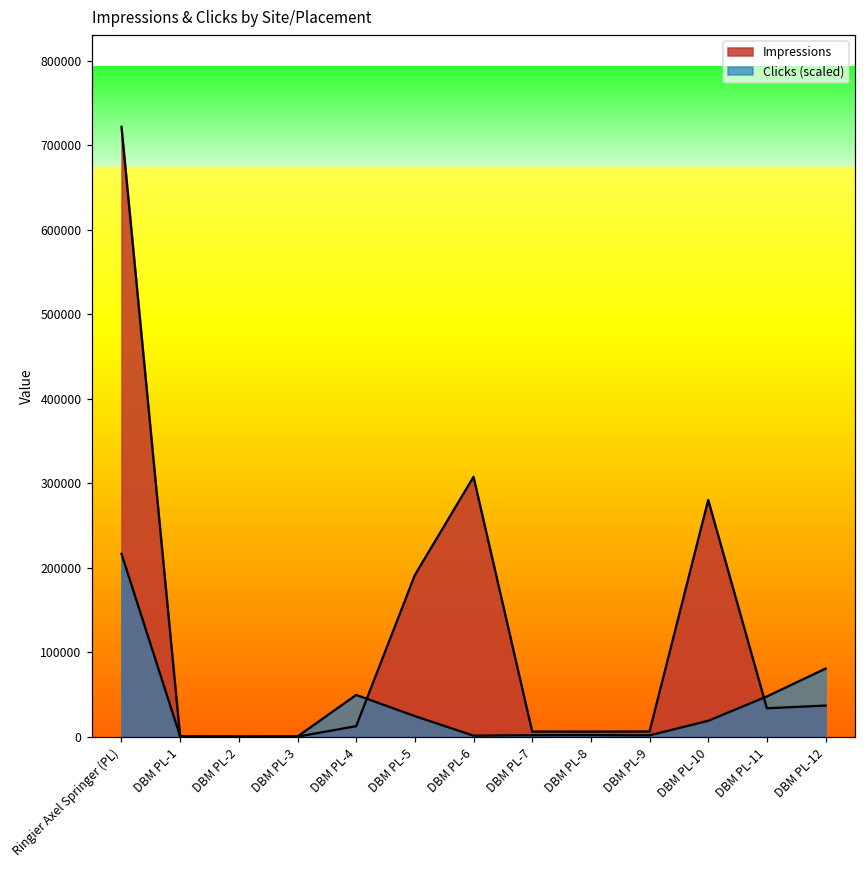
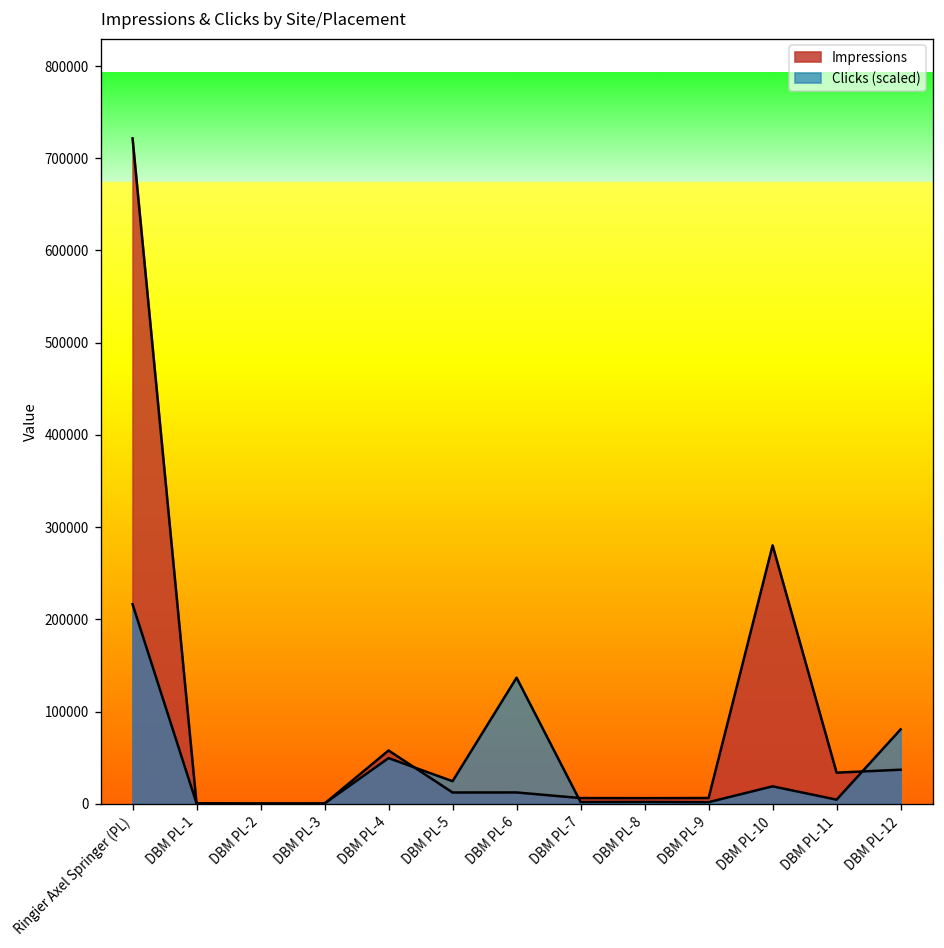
  {
    "Impressions": {
      "Ringier Axel Springer (PL)": 720000,
-     "DBM PL-4": 10000,
-     "DBM PL-5": 190000,
-     "DBM PL-6": 310000,
+     "DBM PL-4": 60000,
+     "DBM PL-5": 10000,
+     "DBM PL-6": 10000,
      "DBM PL-7": 10000,
      "DBM PL-8": 10000,
      "DBM PL-9": 10000,
      "DBM PL-10": 280000,
      "DBM PL-11": 30000,
      "DBM PL-12": 40000
    },
    "Clicks (scaled)": {
      "Ringier Axel Springer (PL)": 220000,
      "DBM PL-4": 50000,
      "DBM PL-5": 20000,
-     "DBM PL-6": 0,
+     "DBM PL-6": 140000,
      "DBM PL-7": 0,
      "DBM PL-8": 0,
      "DBM PL-9": 0,
      "DBM PL-10": 20000,
-     "DBM PL-11": 50000,
+     "DBM PL-11": 0,
      "DBM PL-12": 80000
    }
  }
